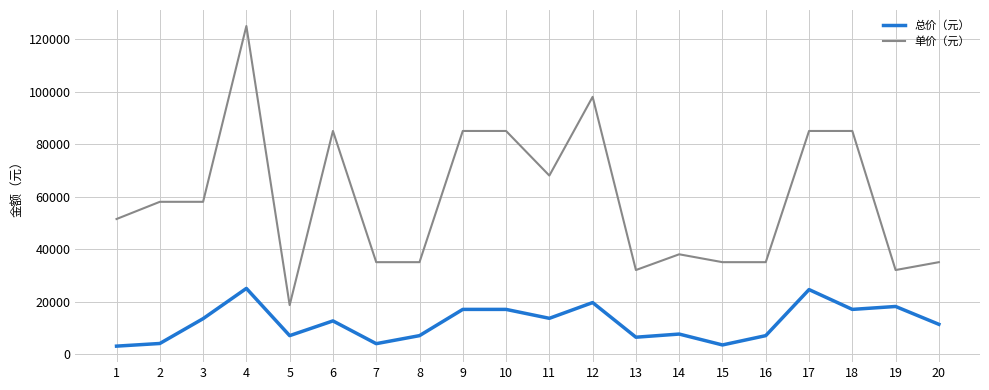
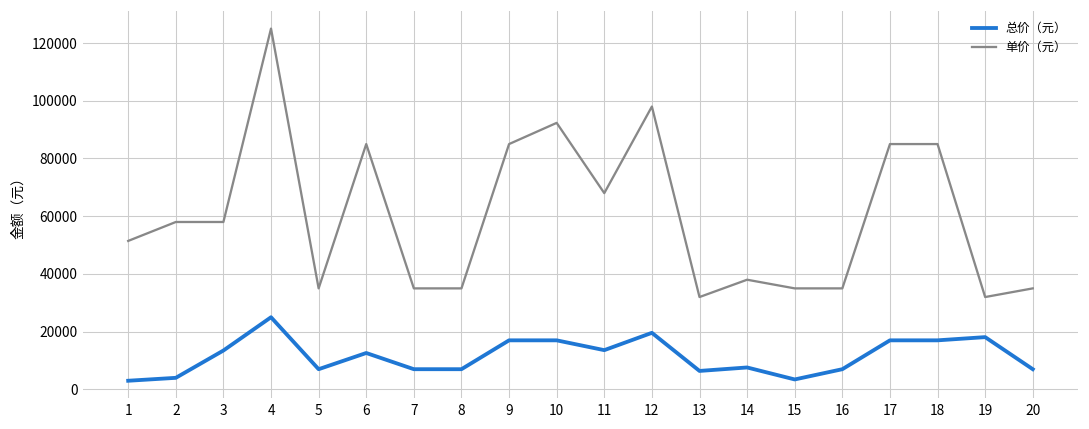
  {
    "总价（元）": {
      "1": 3000,
      "2": 4000,
      "3": 13000,
      "4": 25000,
      "5": 7000,
      "6": 13000,
-     "7": 4000,
+     "7": 7000,
      "8": 7000,
      "9": 17000,
      "10": 17000,
      "11": 14000,
      "12": 20000,
      "13": 6000,
      "14": 8000,
      "15": 3000,
      "16": 7000,
-     "17": 25000,
+     "17": 17000,
      "18": 17000,
      "19": 18000,
-     "20": 11000
+     "20": 7000
    },
    "单价（元）": {
      "1": 51000,
      "2": 58000,
      "3": 58000,
      "4": 125000,
-     "5": 19000,
+     "5": 35000,
      "6": 85000,
      "7": 35000,
      "8": 35000,
      "9": 85000,
-     "10": 85000,
+     "10": 92000,
      "11": 68000,
      "12": 98000,
      "13": 32000,
      "14": 38000,
      "15": 35000,
      "16": 35000,
      "17": 85000,
      "18": 85000,
      "19": 32000,
      "20": 35000
    }
  }
